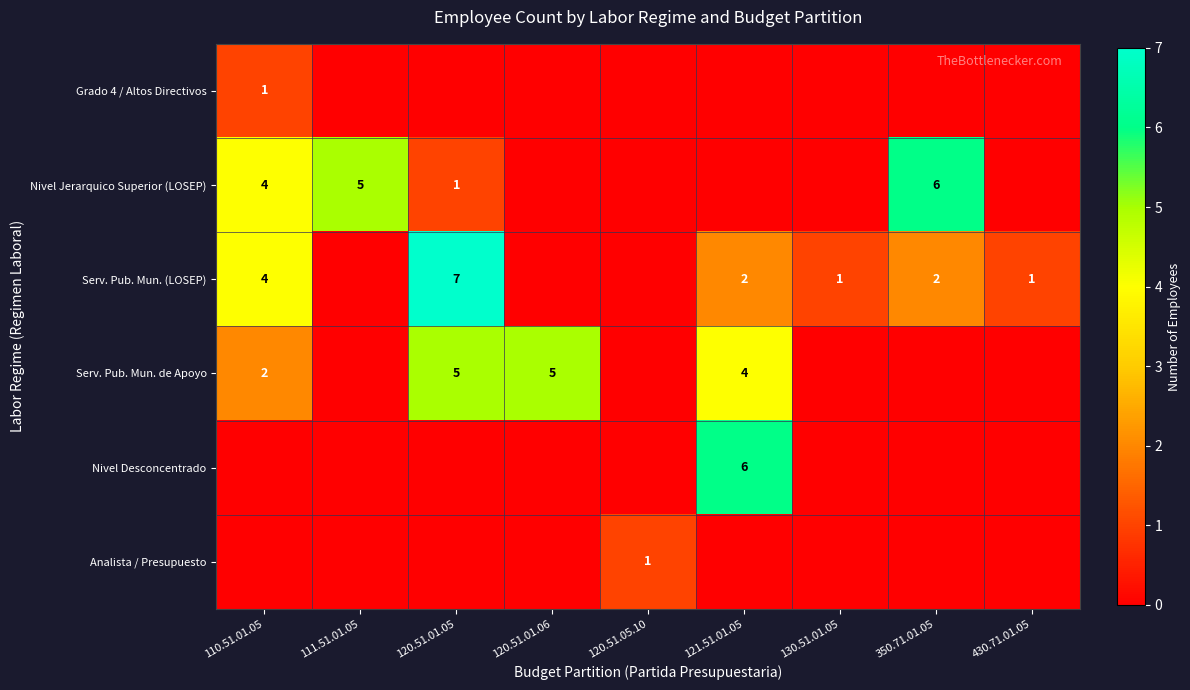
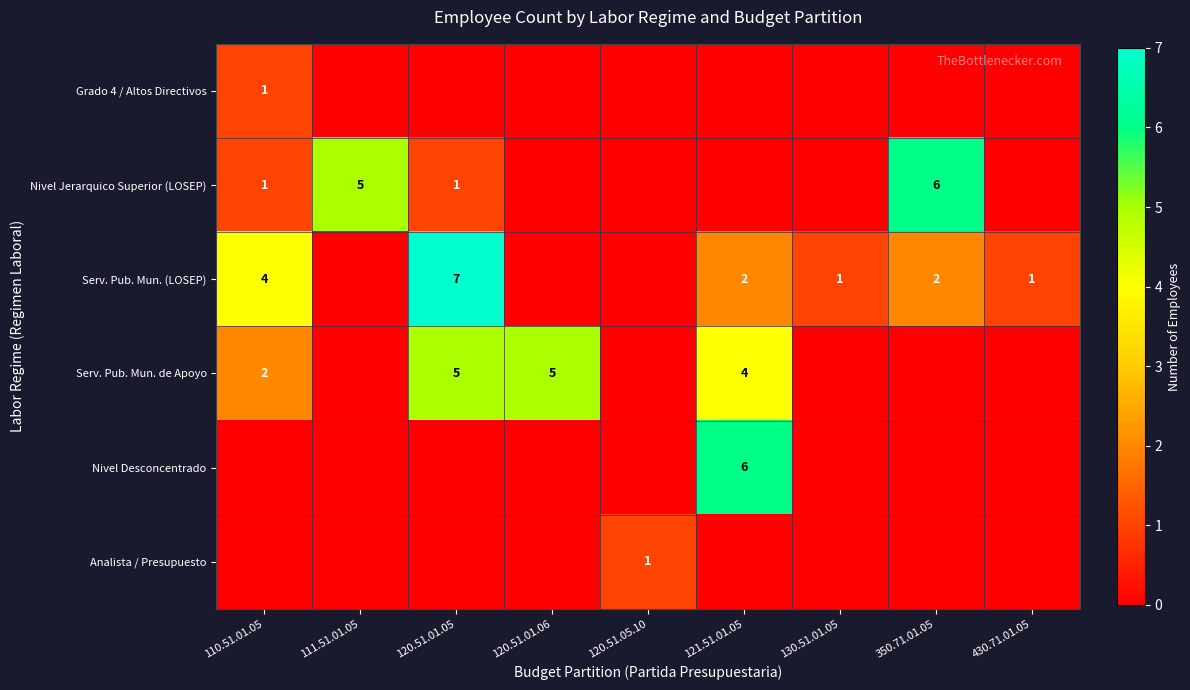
  {
    "Grado 4 / Altos Directivos": {
      "110.51.01.05": 1
    },
    "Nivel Jerarquico Superior (LOSEP)": {
-     "110.51.01.05": 4,
+     "110.51.01.05": 1,
      "111.51.01.05": 5,
      "120.51.01.05": 1,
      "350.71.01.05": 6
    },
    "Serv. Pub. Mun. (LOSEP)": {
      "110.51.01.05": 4,
      "120.51.01.05": 7,
      "121.51.01.05": 2,
      "130.51.01.05": 1,
      "350.71.01.05": 2,
      "430.71.01.05": 1
    },
    "Serv. Pub. Mun. de Apoyo": {
      "110.51.01.05": 2,
      "120.51.01.05": 5,
      "120.51.01.06": 5,
      "121.51.01.05": 4
    },
    "Nivel Desconcentrado": {
      "121.51.01.05": 6
    },
    "Analista / Presupuesto": {
      "120.51.05.10": 1
    }
  }
